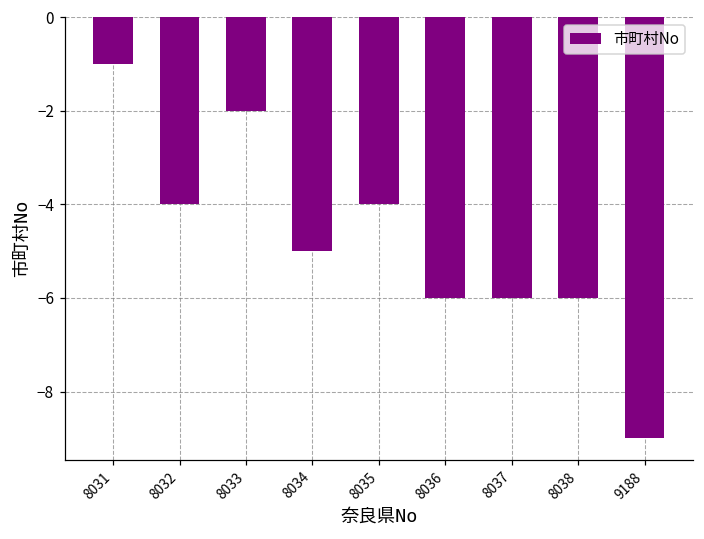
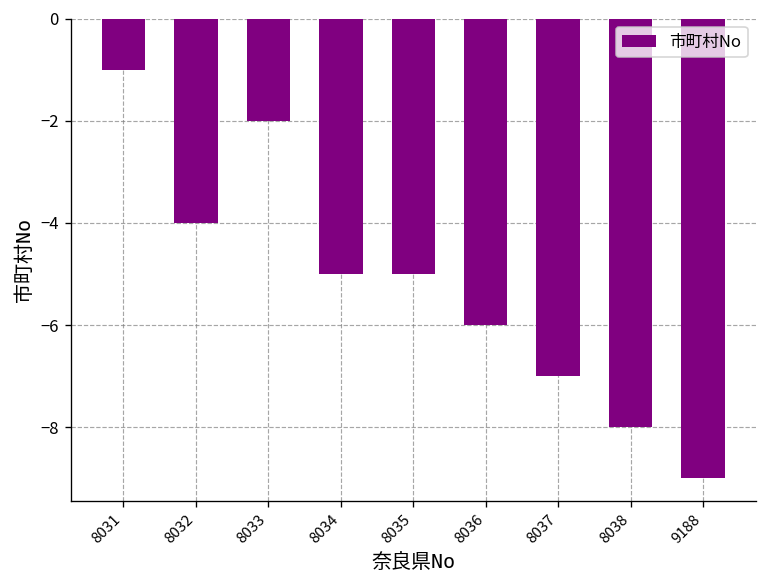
  {
    "8031": -1.0,
    "8032": -4.0,
    "8033": -2.0,
    "8034": -5.0,
-   "8035": -4.0,
+   "8035": -5.0,
    "8036": -6.0,
-   "8037": -6.0,
-   "8038": -6.0,
+   "8037": -7.0,
+   "8038": -8.0,
    "9188": -9.0
  }
